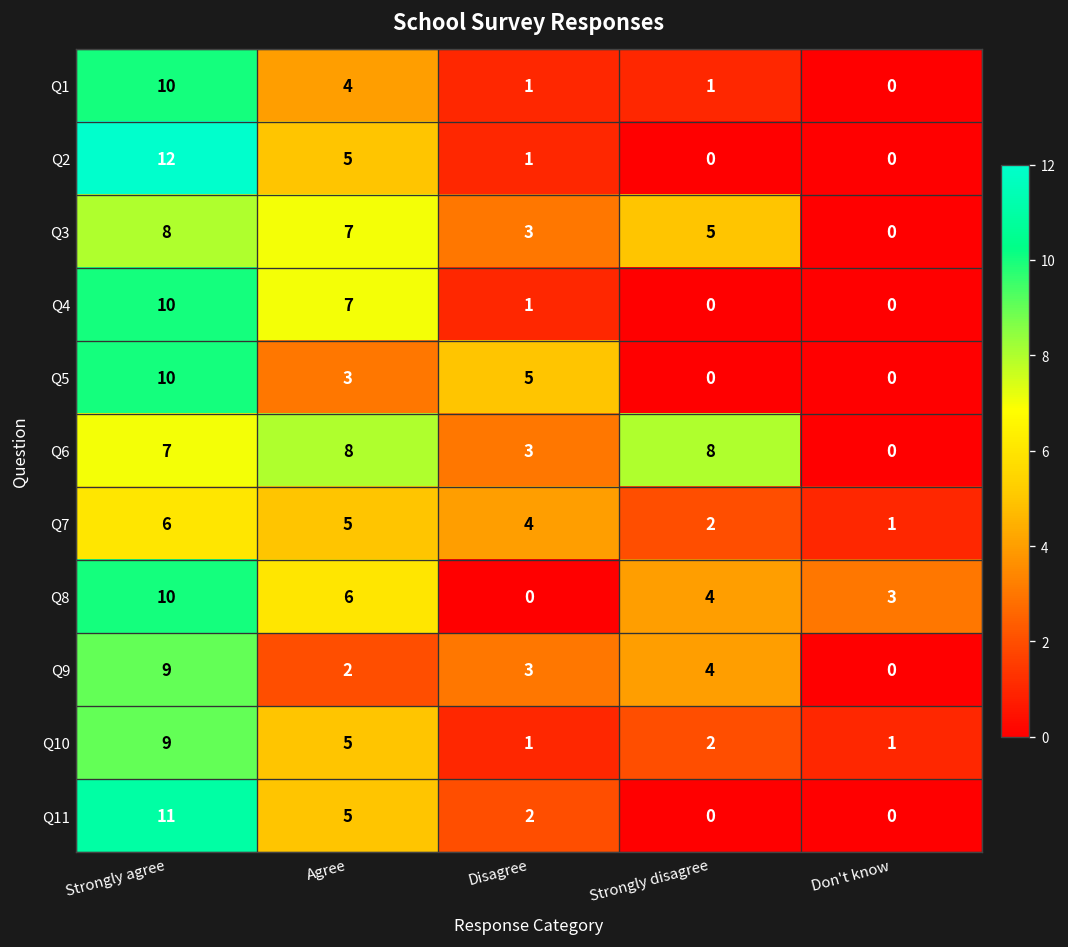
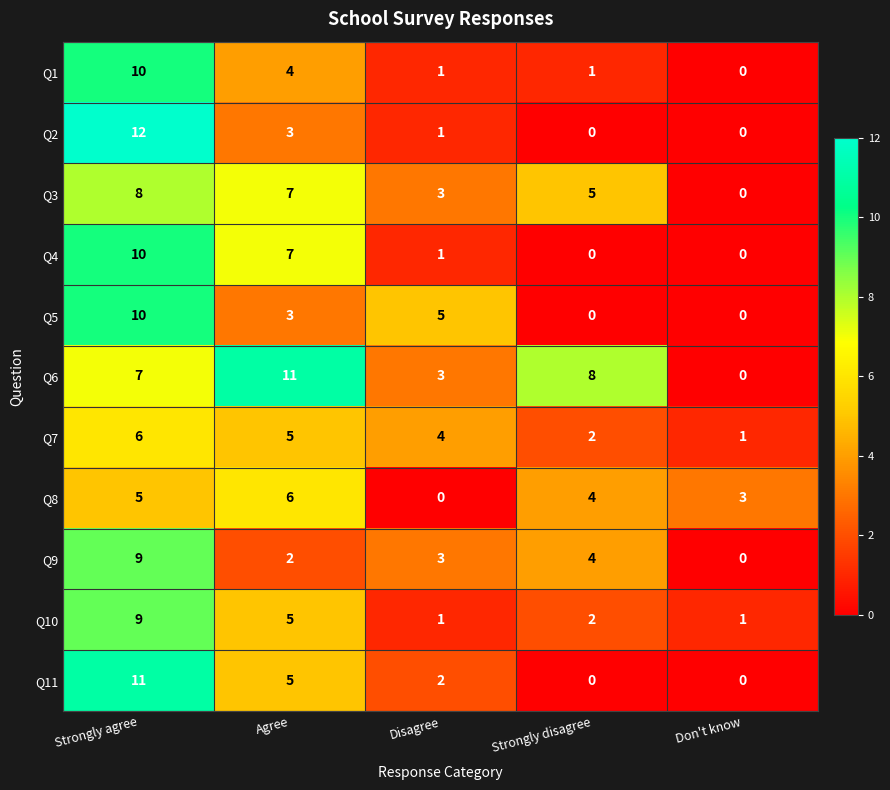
  {
    "Q1": {
      "Strongly agree": 10,
      "Agree": 4,
      "Disagree": 1,
      "Strongly disagree": 1,
      "Don't know": 0
    },
    "Q2": {
      "Strongly agree": 12,
-     "Agree": 5,
+     "Agree": 3,
      "Disagree": 1,
      "Strongly disagree": 0,
      "Don't know": 0
    },
    "Q3": {
      "Strongly agree": 8,
      "Agree": 7,
      "Disagree": 3,
      "Strongly disagree": 5,
      "Don't know": 0
    },
    "Q4": {
      "Strongly agree": 10,
      "Agree": 7,
      "Disagree": 1,
      "Strongly disagree": 0,
      "Don't know": 0
    },
    "Q5": {
      "Strongly agree": 10,
      "Agree": 3,
      "Disagree": 5,
      "Strongly disagree": 0,
      "Don't know": 0
    },
    "Q6": {
      "Strongly agree": 7,
-     "Agree": 8,
+     "Agree": 11,
      "Disagree": 3,
      "Strongly disagree": 8,
      "Don't know": 0
    },
    "Q7": {
      "Strongly agree": 6,
      "Agree": 5,
      "Disagree": 4,
      "Strongly disagree": 2,
      "Don't know": 1
    },
    "Q8": {
-     "Strongly agree": 10,
+     "Strongly agree": 5,
      "Agree": 6,
      "Disagree": 0,
      "Strongly disagree": 4,
      "Don't know": 3
    },
    "Q9": {
      "Strongly agree": 9,
      "Agree": 2,
      "Disagree": 3,
      "Strongly disagree": 4,
      "Don't know": 0
    },
    "Q10": {
      "Strongly agree": 9,
      "Agree": 5,
      "Disagree": 1,
      "Strongly disagree": 2,
      "Don't know": 1
    },
    "Q11": {
      "Strongly agree": 11,
      "Agree": 5,
      "Disagree": 2,
      "Strongly disagree": 0,
      "Don't know": 0
    }
  }
